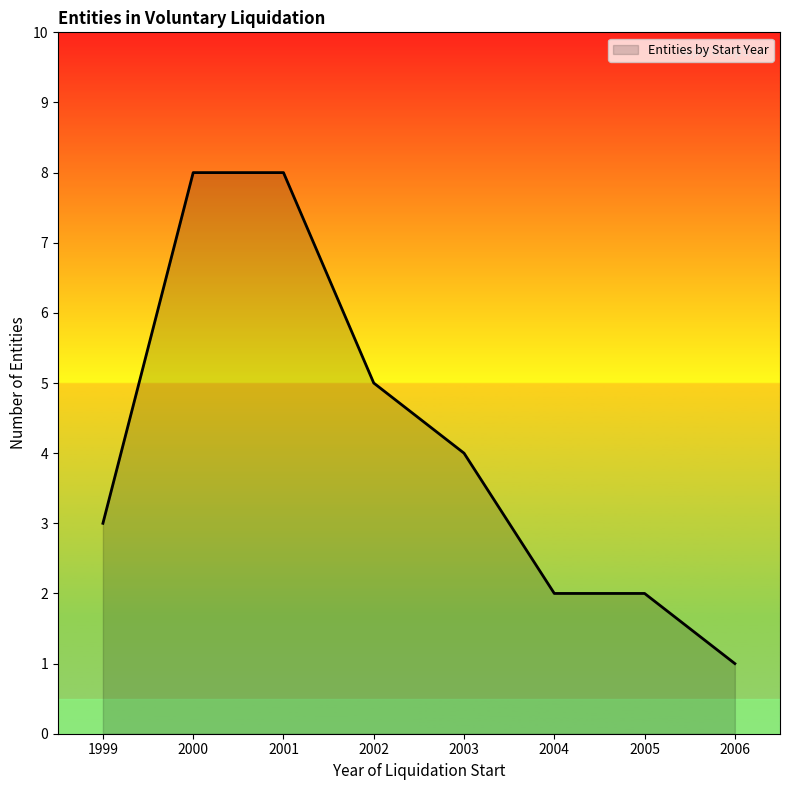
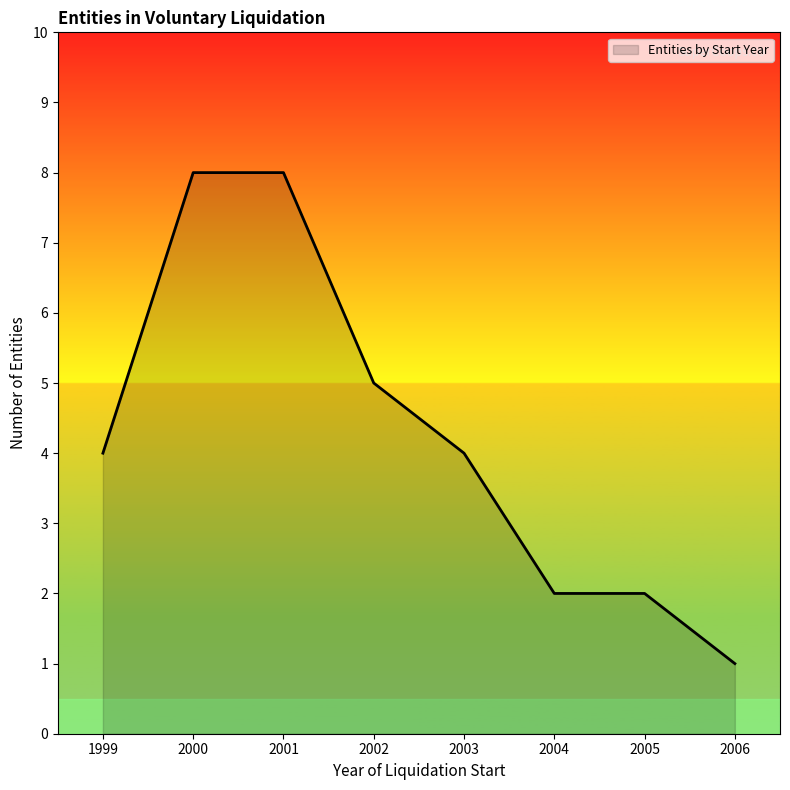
  {
-   "1999": 3,
+   "1999": 4,
    "2000": 8,
    "2001": 8,
    "2002": 5,
    "2003": 4,
    "2004": 2,
    "2005": 2,
    "2006": 1
  }
